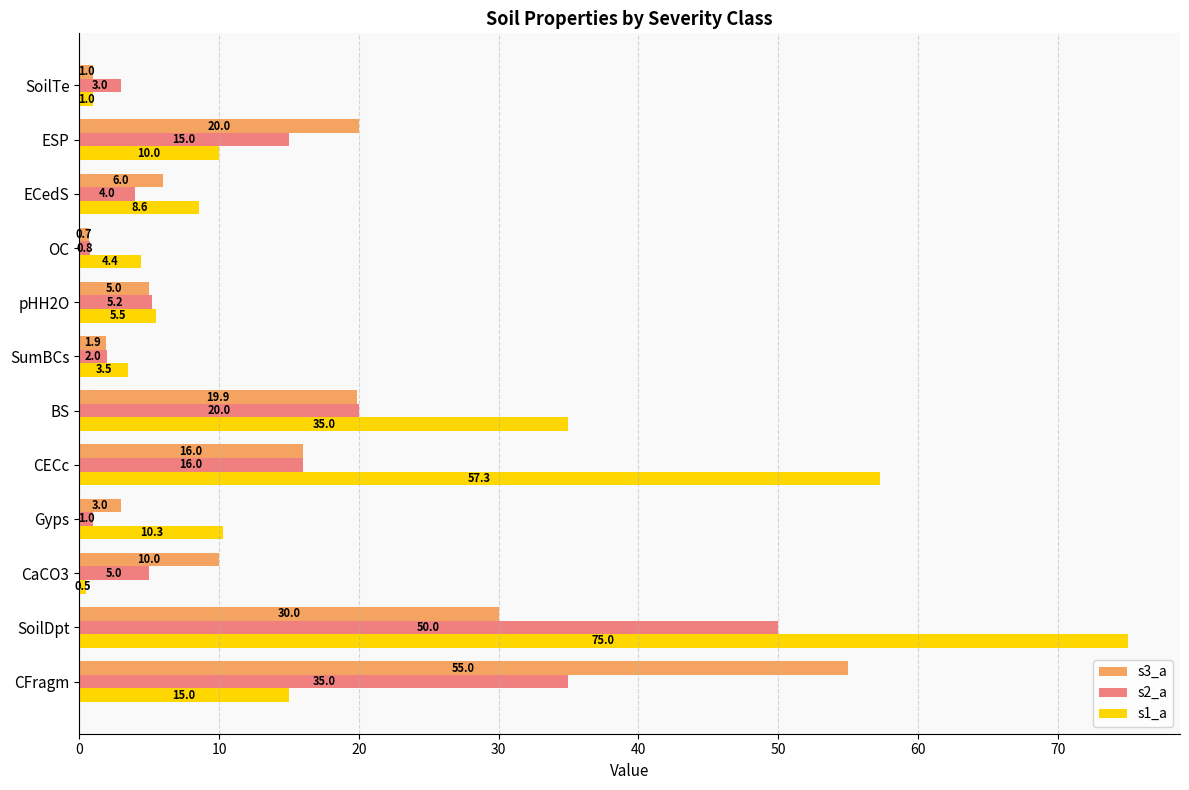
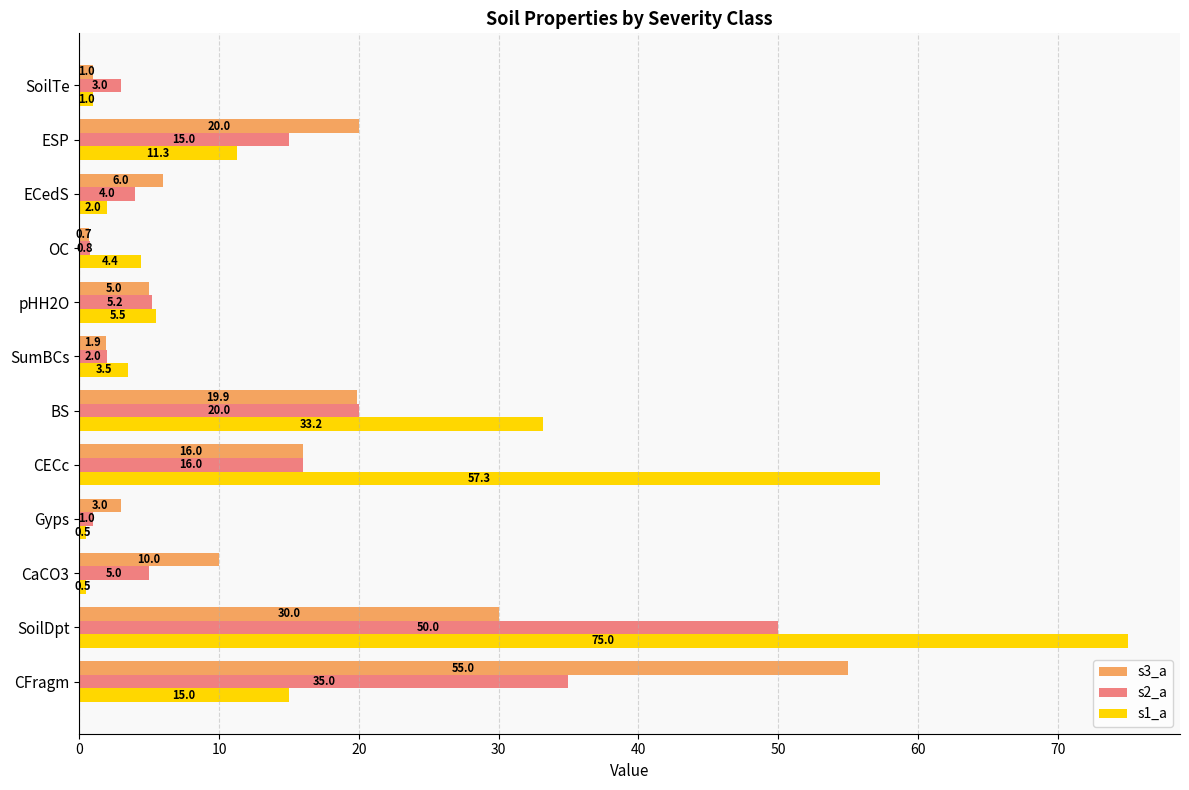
  {
    "s1_a": {
      "SoilTe": 1.0,
-     "ESP": 10.0,
-     "ECedS": 8.6,
+     "ESP": 11.3,
+     "ECedS": 2.0,
      "OC": 4.4,
      "pHH2O": 5.5,
      "SumBCs": 3.5,
-     "BS": 35.0,
+     "BS": 33.2,
      "CECc": 57.3,
-     "Gyps": 10.3,
+     "Gyps": 0.5,
      "CaCO3": 0.5,
      "SoilDpt": 75.0,
      "CFragm": 15.0
    }
  }
